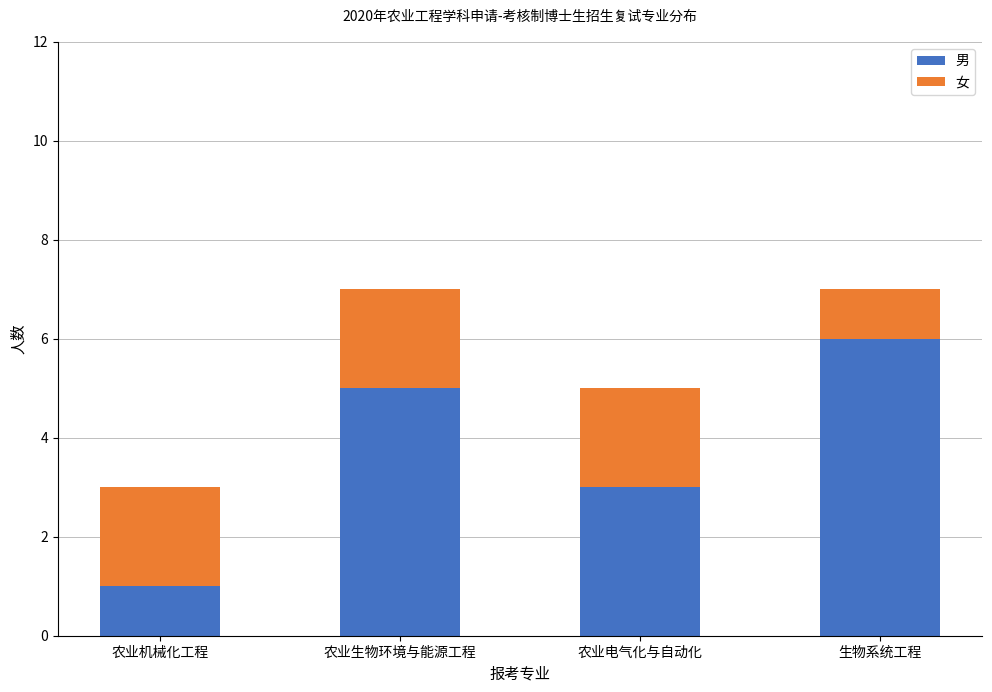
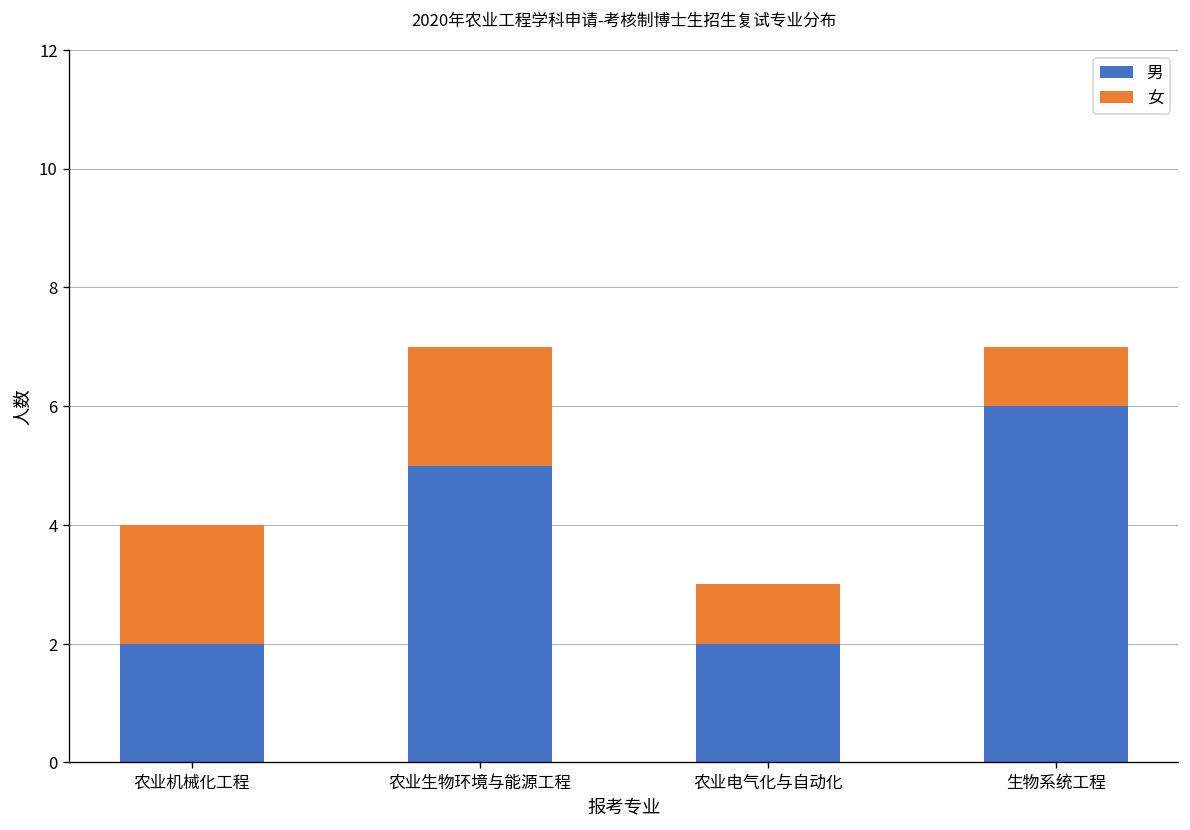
  {
    "男": {
-     "农业机械化工程": 1,
+     "农业机械化工程": 2,
      "农业生物环境与能源工程": 5,
-     "农业电气化与自动化": 3,
+     "农业电气化与自动化": 2,
      "生物系统工程": 6
    },
    "女": {
-     "农业电气化与自动化": 2
+     "农业电气化与自动化": 1
    }
  }
